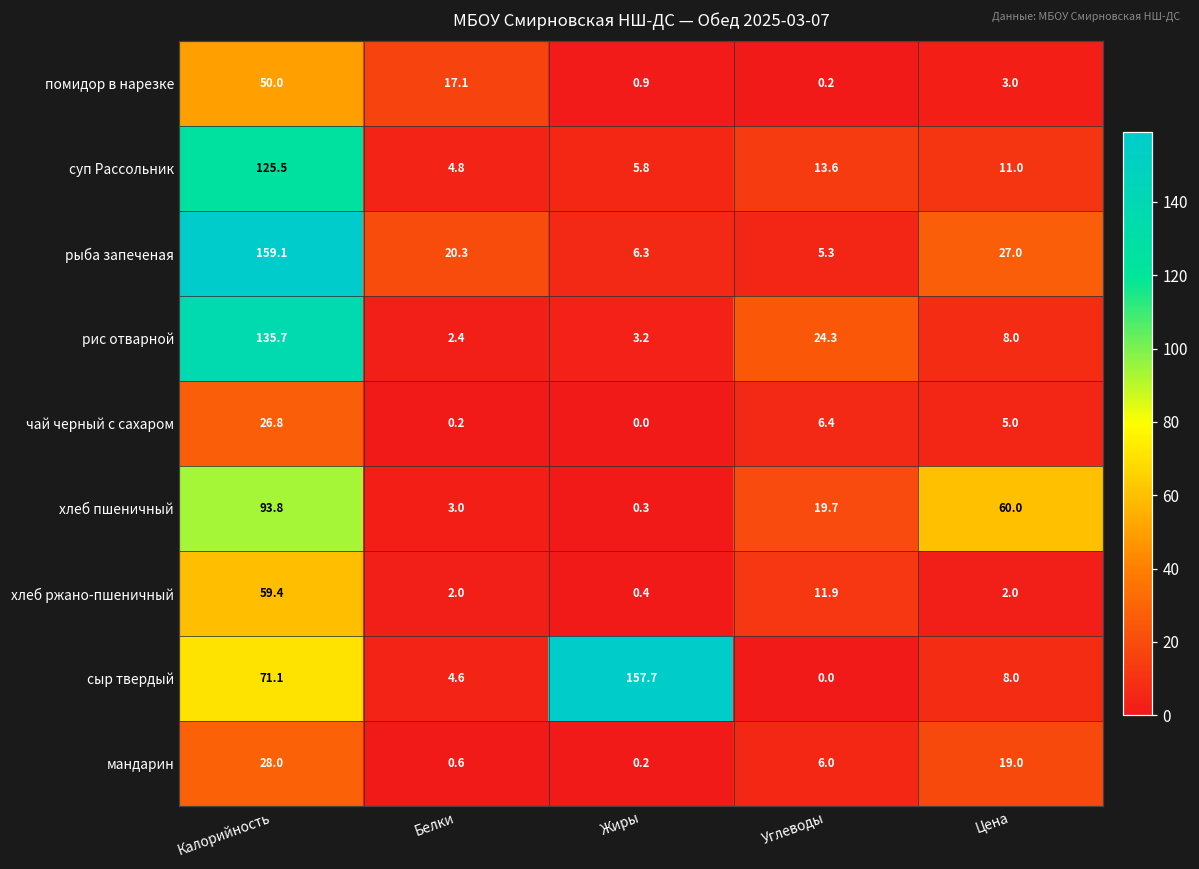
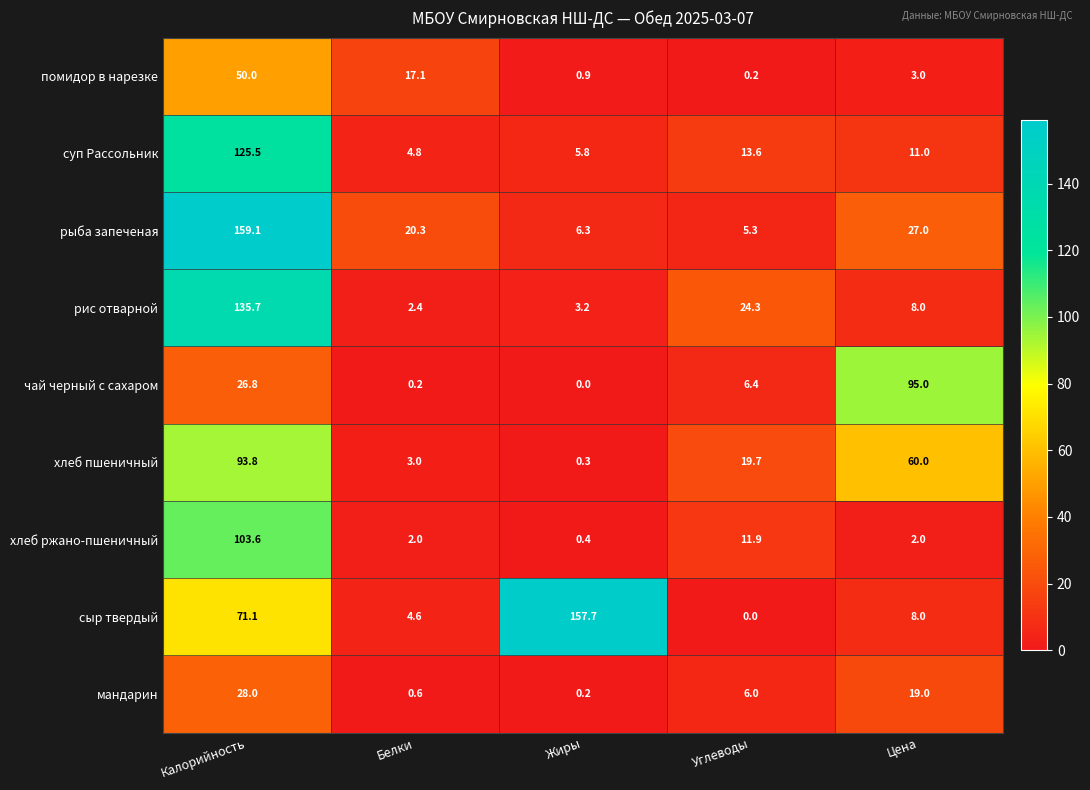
  {
    "помидор в нарезке": {
      "Калорийность": 50.0,
      "Белки": 17.1,
      "Жиры": 0.9,
      "Углеводы": 0.2,
      "Цена": 3.0
    },
    "суп Рассольник": {
      "Калорийность": 125.5,
      "Белки": 4.8,
      "Жиры": 5.8,
      "Углеводы": 13.6,
      "Цена": 11.0
    },
    "рыба запеченая": {
      "Калорийность": 159.1,
      "Белки": 20.3,
      "Жиры": 6.3,
      "Углеводы": 5.3,
      "Цена": 27.0
    },
    "рис отварной": {
      "Калорийность": 135.7,
      "Белки": 2.4,
      "Жиры": 3.2,
      "Углеводы": 24.3,
      "Цена": 8.0
    },
    "чай черный с сахаром": {
      "Калорийность": 26.8,
      "Белки": 0.2,
      "Жиры": 0.0,
      "Углеводы": 6.4,
-     "Цена": 5.0
+     "Цена": 95.0
    },
    "хлеб пшеничный": {
      "Калорийность": 93.8,
      "Белки": 3.0,
      "Жиры": 0.3,
      "Углеводы": 19.7,
      "Цена": 60.0
    },
    "хлеб ржано-пшеничный": {
-     "Калорийность": 59.4,
+     "Калорийность": 103.6,
      "Белки": 2.0,
      "Жиры": 0.4,
      "Углеводы": 11.9,
      "Цена": 2.0
    },
    "сыр твердый": {
      "Калорийность": 71.1,
      "Белки": 4.6,
      "Жиры": 157.7,
      "Углеводы": 0.0,
      "Цена": 8.0
    },
    "мандарин": {
      "Калорийность": 28.0,
      "Белки": 0.6,
      "Жиры": 0.2,
      "Углеводы": 6.0,
      "Цена": 19.0
    }
  }
